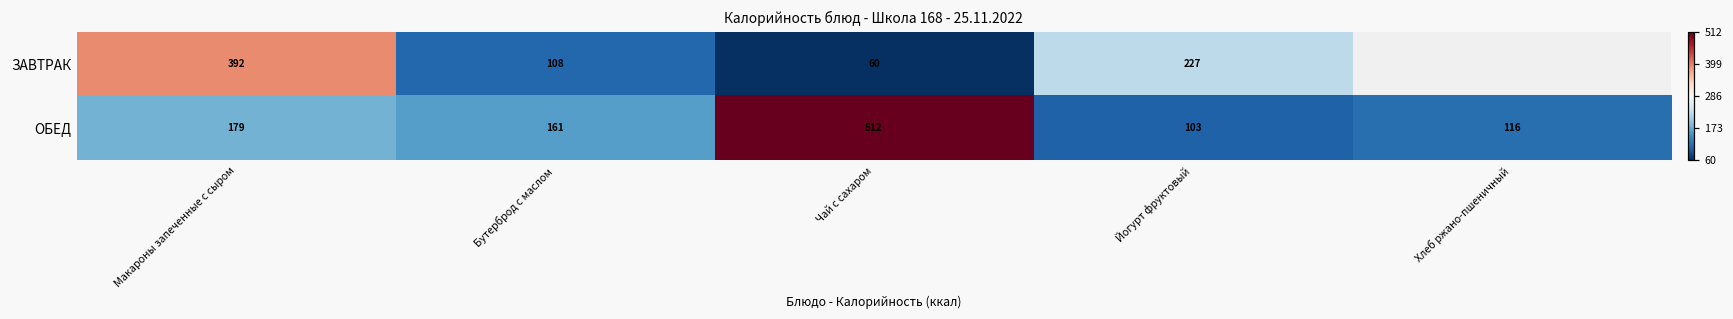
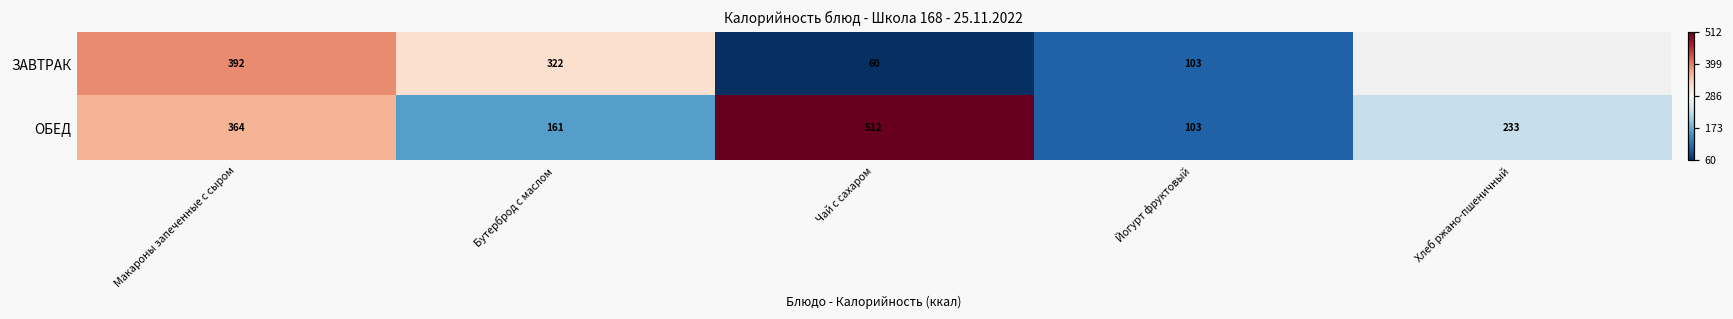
  {
    "ЗАВТРАК": {
      "Макароны запеченные с сыром": 392,
-     "Бутерброд с маслом": 108,
+     "Бутерброд с маслом": 322,
      "Чай с сахаром": 60,
-     "Йогурт фруктовый": 227
+     "Йогурт фруктовый": 103
    },
    "ОБЕД": {
-     "Макароны запеченные с сыром": 179,
+     "Макароны запеченные с сыром": 364,
      "Бутерброд с маслом": 161,
      "Чай с сахаром": 512,
      "Йогурт фруктовый": 103,
-     "Хлеб ржано-пшеничный": 116
+     "Хлеб ржано-пшеничный": 233
    }
  }
